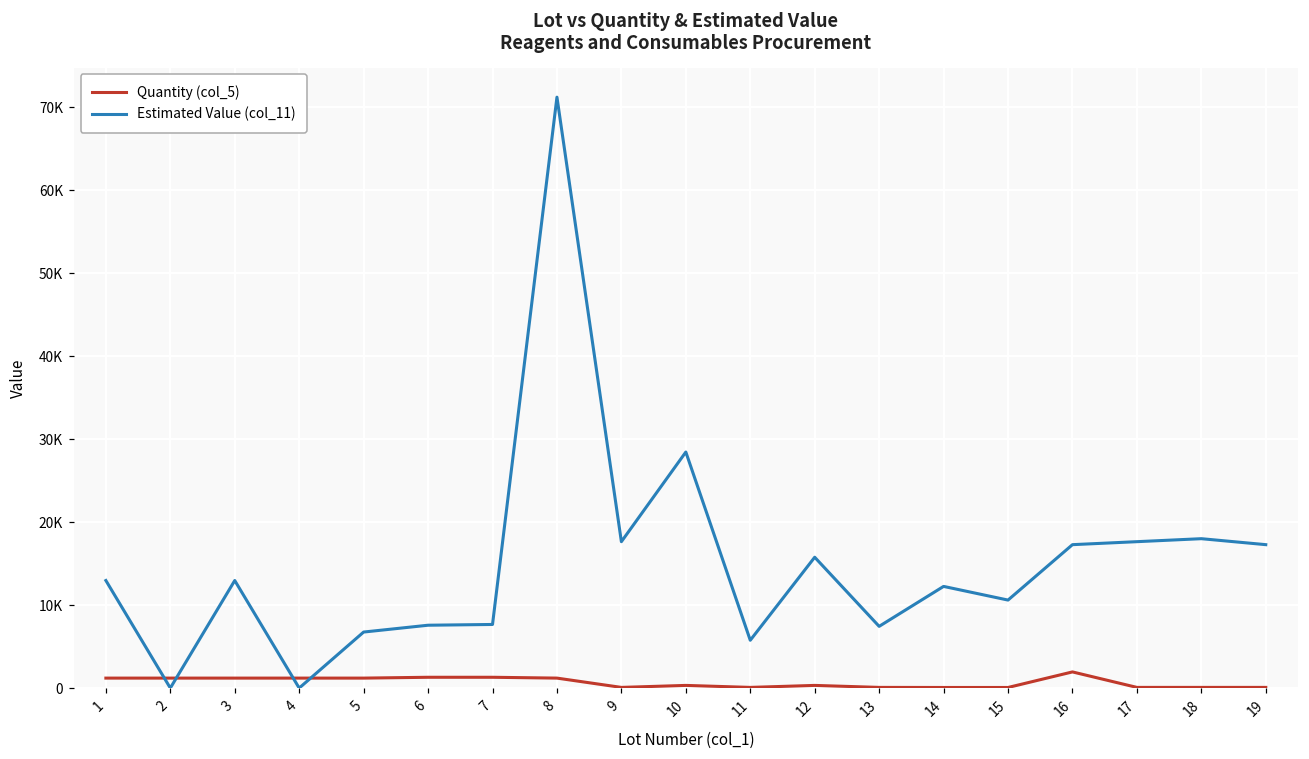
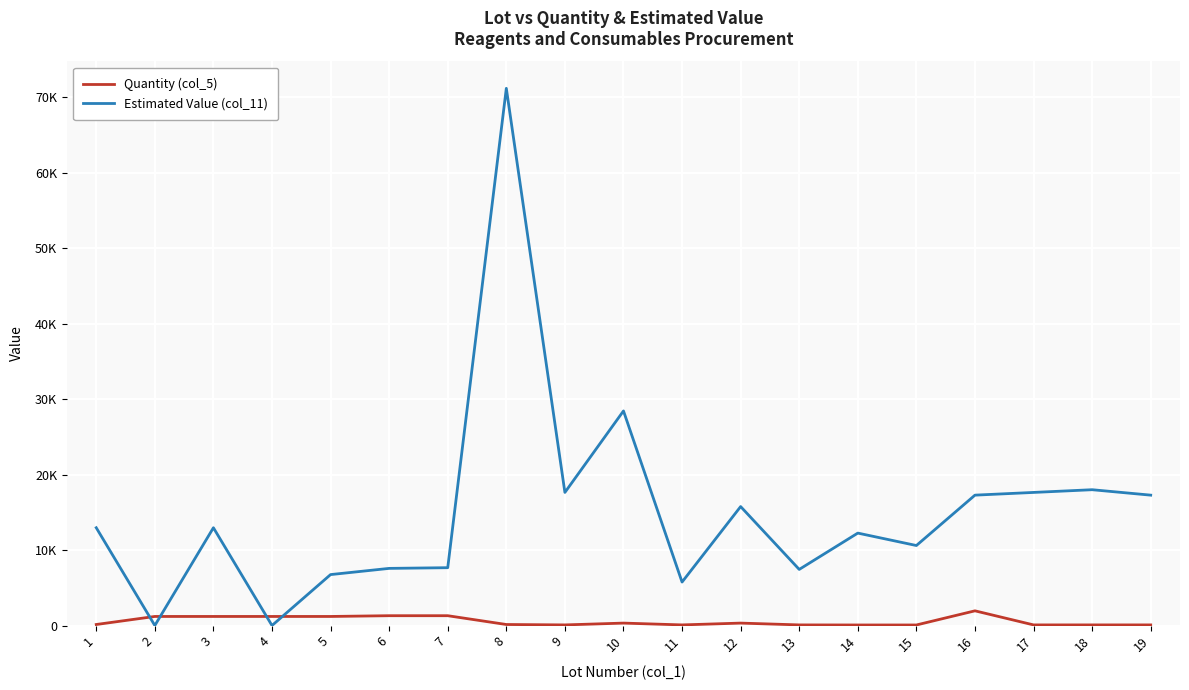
  {
    "Quantity (col_5)": {
-     "1": 1000,
+     "1": 0,
      "2": 1000,
      "3": 1000,
      "4": 1000,
      "5": 1000,
      "6": 1000,
      "7": 1000,
-     "8": 1000,
+     "8": 0,
      "9": 0,
      "10": 0,
      "11": 0,
      "12": 0,
      "13": 0,
      "14": 0,
      "15": 0,
      "16": 2000,
      "17": 0,
      "18": 0,
      "19": 0
    },
    "Estimated Value (col_11)": {
      "1": 13000,
      "2": 0,
      "3": 13000,
      "4": 0,
      "5": 7000,
      "6": 8000,
      "7": 8000,
      "8": 71000,
      "9": 18000,
      "10": 28000,
      "11": 6000,
      "12": 16000,
      "13": 7000,
      "14": 12000,
      "15": 11000,
      "16": 17000,
      "17": 18000,
      "18": 18000,
      "19": 17000
    }
  }
